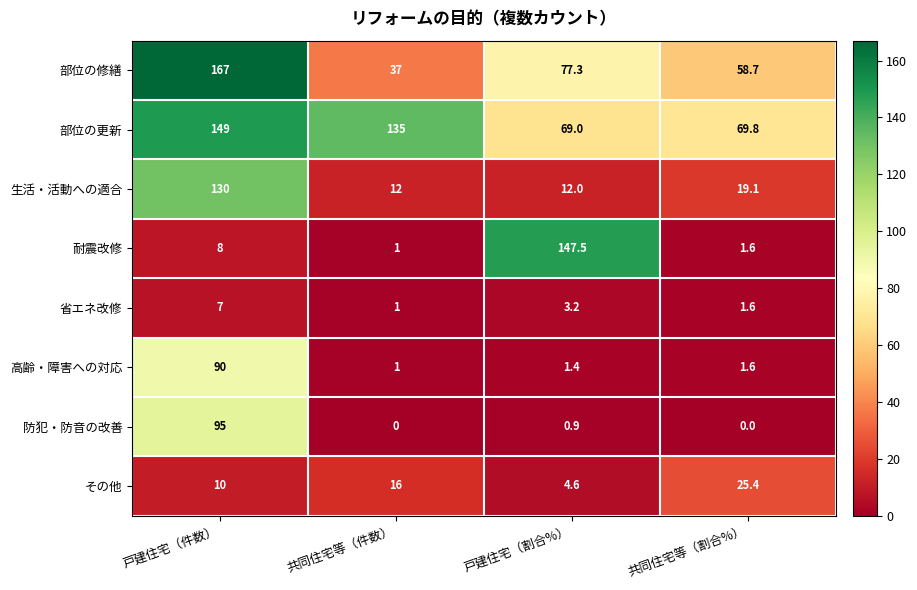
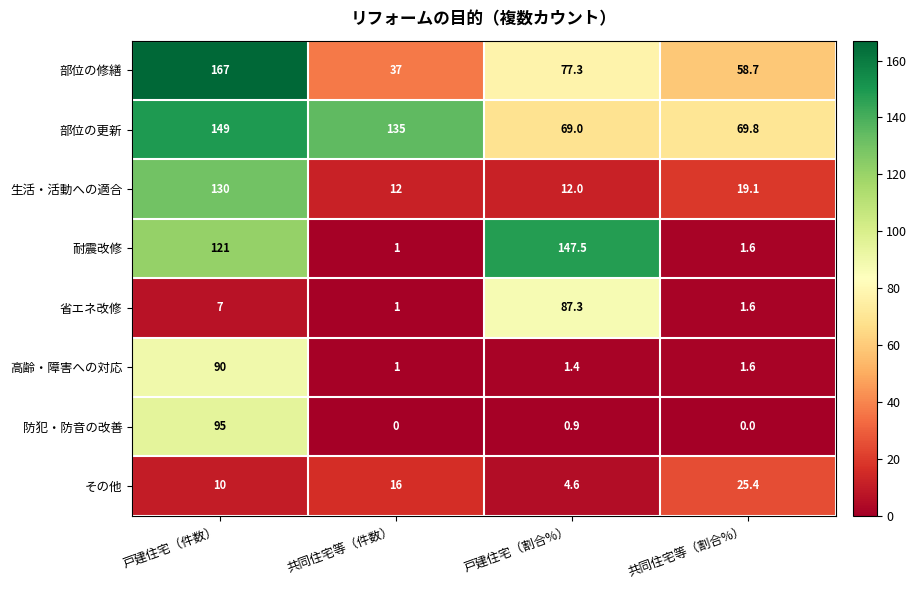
  {
    "部位の修繕": {
      "戸建住宅（件数）": 167,
      "共同住宅等（件数）": 37,
      "戸建住宅（割合%）": 77.3,
      "共同住宅等（割合%）": 58.7
    },
    "部位の更新": {
      "戸建住宅（件数）": 149,
      "共同住宅等（件数）": 135,
      "戸建住宅（割合%）": 69.0,
      "共同住宅等（割合%）": 69.8
    },
    "生活・活動への適合": {
      "戸建住宅（件数）": 130,
      "共同住宅等（件数）": 12,
      "戸建住宅（割合%）": 12.0,
      "共同住宅等（割合%）": 19.1
    },
    "耐震改修": {
-     "戸建住宅（件数）": 8,
+     "戸建住宅（件数）": 121,
      "共同住宅等（件数）": 1,
      "戸建住宅（割合%）": 147.5,
      "共同住宅等（割合%）": 1.6
    },
    "省エネ改修": {
      "戸建住宅（件数）": 7,
      "共同住宅等（件数）": 1,
-     "戸建住宅（割合%）": 3.2,
+     "戸建住宅（割合%）": 87.3,
      "共同住宅等（割合%）": 1.6
    },
    "高齢・障害への対応": {
      "戸建住宅（件数）": 90,
      "共同住宅等（件数）": 1,
      "戸建住宅（割合%）": 1.4,
      "共同住宅等（割合%）": 1.6
    },
    "防犯・防音の改善": {
      "戸建住宅（件数）": 95,
      "共同住宅等（件数）": 0,
      "戸建住宅（割合%）": 0.9,
      "共同住宅等（割合%）": 0.0
    },
    "その他": {
      "戸建住宅（件数）": 10,
      "共同住宅等（件数）": 16,
      "戸建住宅（割合%）": 4.6,
      "共同住宅等（割合%）": 25.4
    }
  }
